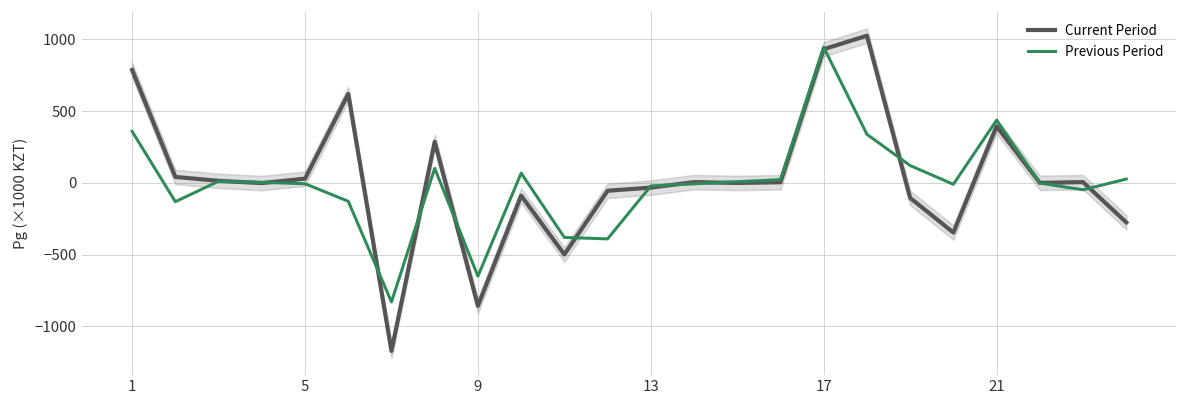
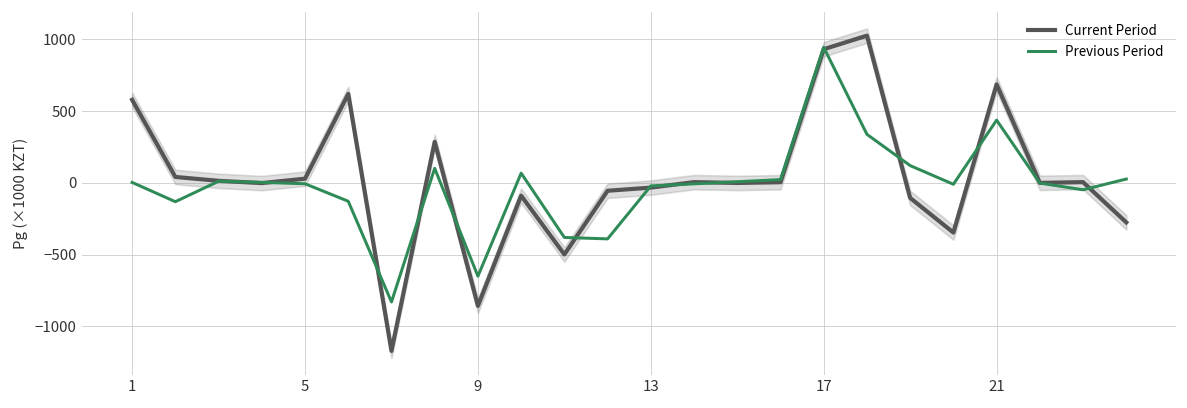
  {
    "Current Period": {
-     "1": 790,
+     "1": 580,
      "5": 30,
      "9": -860,
-     "21": 390
+     "21": 690
    },
    "Previous Period": {
-     "1": 360,
+     "1": 0,
      "5": -10,
      "9": -650
    }
  }
